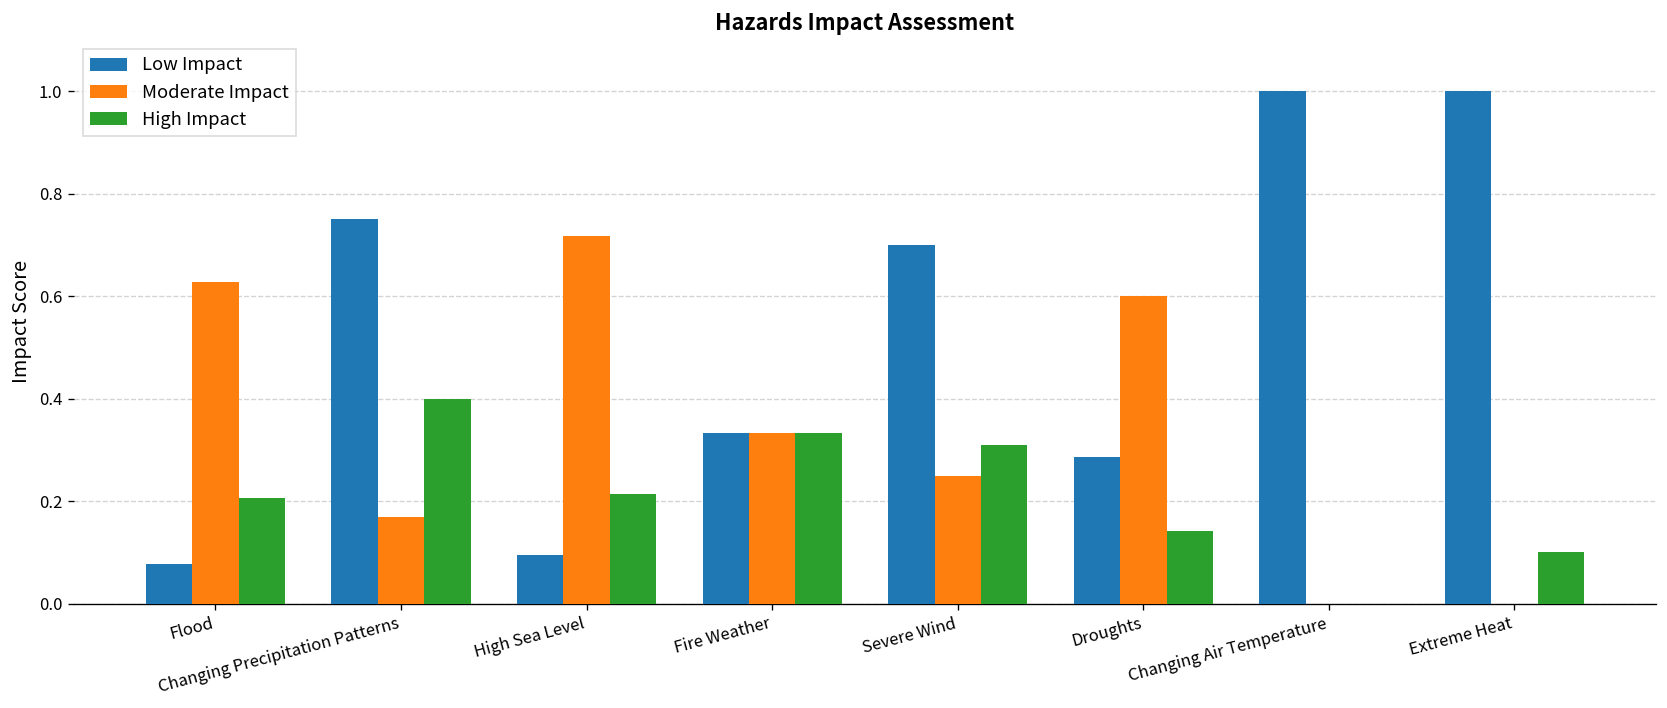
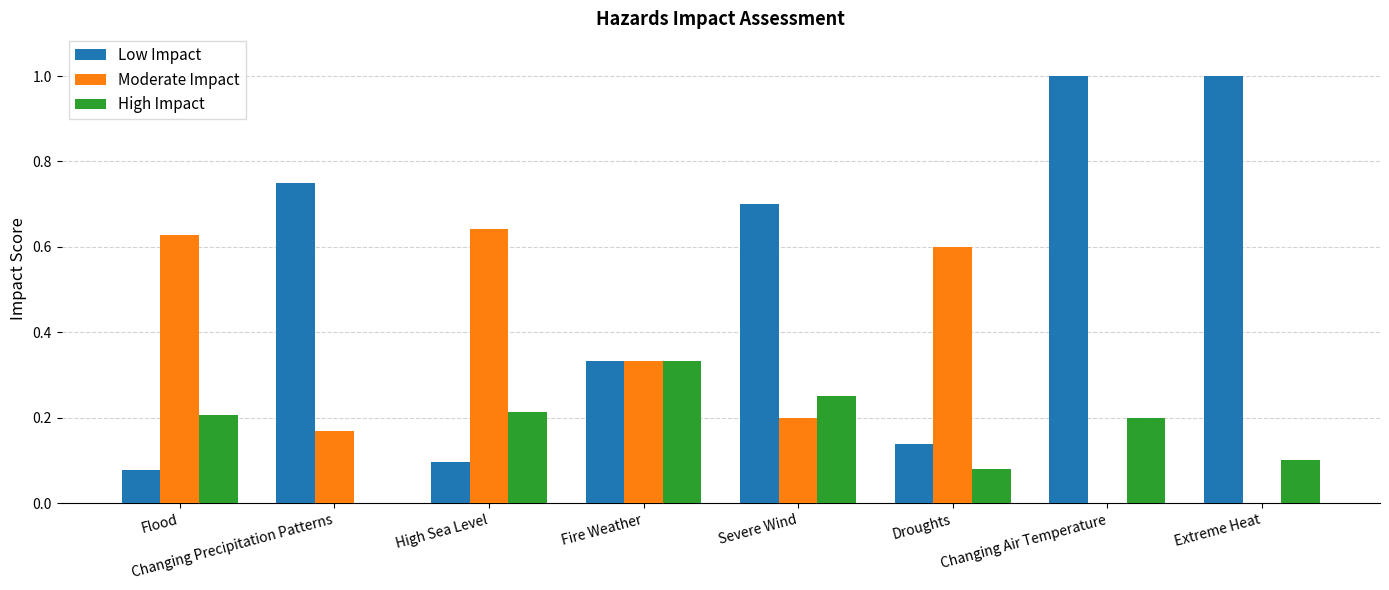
  {
    "Low Impact": {
      "Flood": 0.08,
      "Changing Precipitation Patterns": 0.75,
      "High Sea Level": 0.10,
      "Fire Weather": 0.33,
      "Severe Wind": 0.70,
-     "Droughts": 0.29,
+     "Droughts": 0.14,
      "Changing Air Temperature": 1.00,
      "Extreme Heat": 1.00
    },
    "Moderate Impact": {
      "Flood": 0.63,
      "Changing Precipitation Patterns": 0.17,
-     "High Sea Level": 0.72,
+     "High Sea Level": 0.64,
      "Fire Weather": 0.33,
-     "Severe Wind": 0.25,
+     "Severe Wind": 0.20,
      "Droughts": 0.60,
      "Changing Air Temperature": 0.00,
      "Extreme Heat": 0.00
    },
    "High Impact": {
      "Flood": 0.21,
-     "Changing Precipitation Patterns": 0.4,
+     "Changing Precipitation Patterns": 0.0,
      "High Sea Level": 0.21,
      "Fire Weather": 0.33,
-     "Severe Wind": 0.31,
-     "Droughts": 0.14,
-     "Changing Air Temperature": 0.0,
+     "Severe Wind": 0.25,
+     "Droughts": 0.08,
+     "Changing Air Temperature": 0.2,
      "Extreme Heat": 0.10
    }
  }
